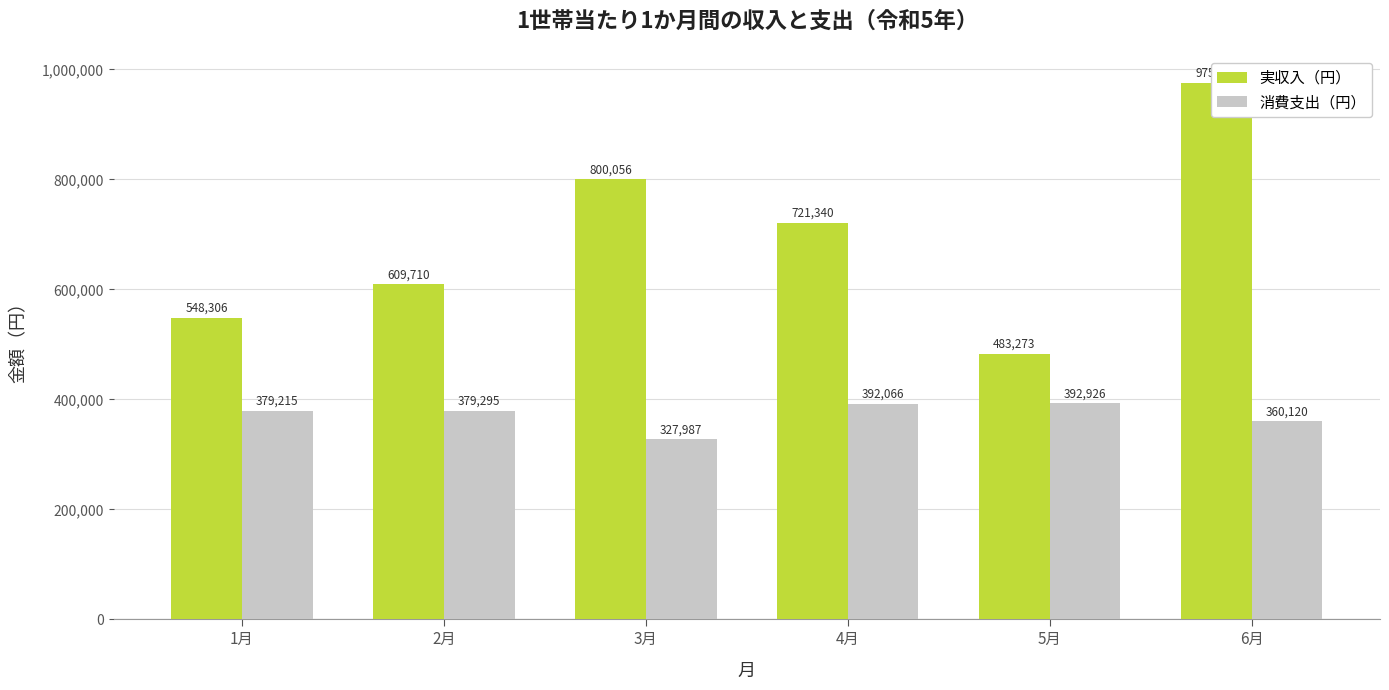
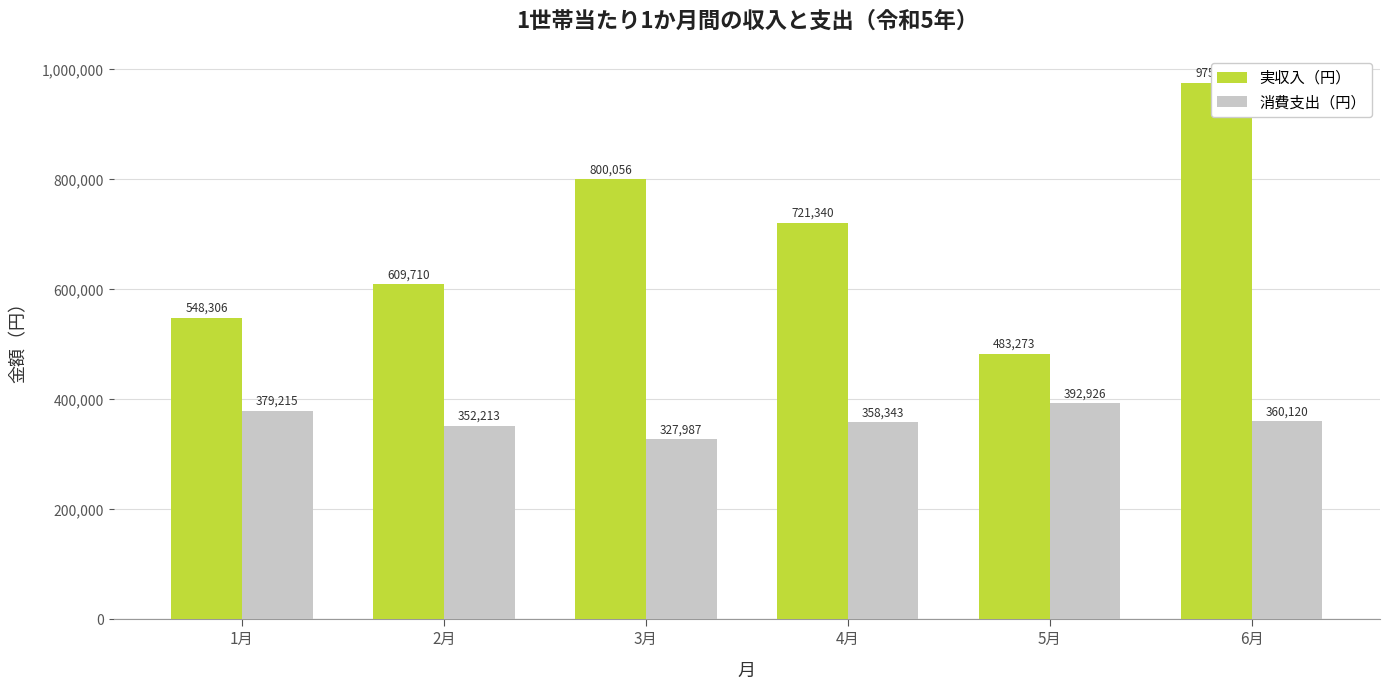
  {
    "実収入（円）": {
      "1月": "548,306",
      "2月": "609,710",
      "3月": "800,056",
      "4月": "721,340",
      "5月": "483,273"
    },
    "消費支出（円）": {
      "1月": "379,215",
-     "2月": "379,295",
+     "2月": "352,213",
      "3月": "327,987",
-     "4月": "392,066",
+     "4月": "358,343",
      "5月": "392,926",
      "6月": "360,120"
    }
  }
